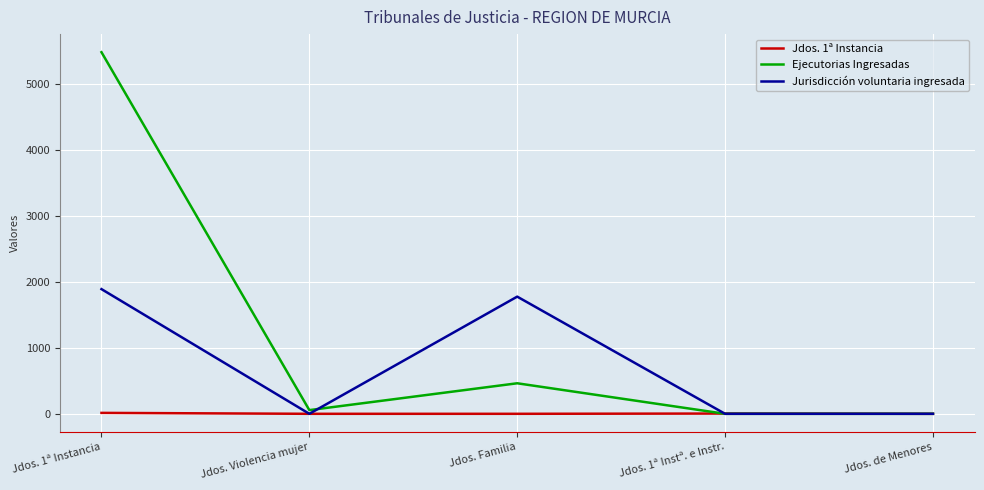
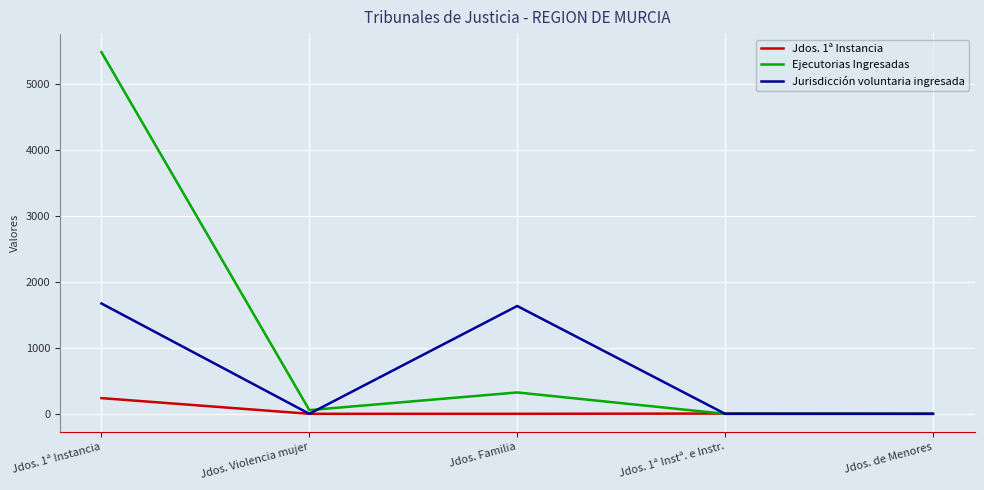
  {
    "Jdos. 1ª Instancia": {
-     "Jdos. 1ª Instancia": 0,
+     "Jdos. 1ª Instancia": 200,
      "Jdos. Familia": 0
    },
    "Ejecutorias Ingresadas": {
      "Jdos. 1ª Instancia": 5500,
      "Jdos. Violencia mujer": 100,
-     "Jdos. Familia": 500
+     "Jdos. Familia": 300
    },
    "Jurisdicción voluntaria ingresada": {
-     "Jdos. 1ª Instancia": 1900,
-     "Jdos. Familia": 1800
+     "Jdos. 1ª Instancia": 1700,
+     "Jdos. Familia": 1600
    }
  }
